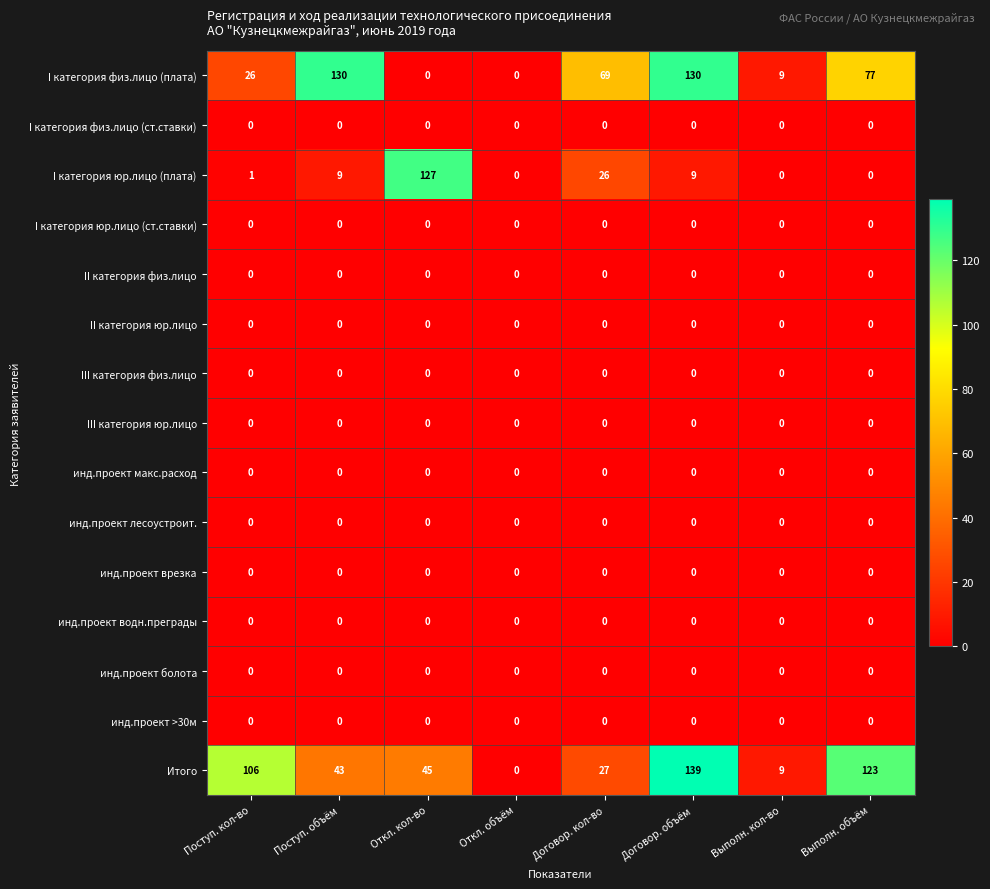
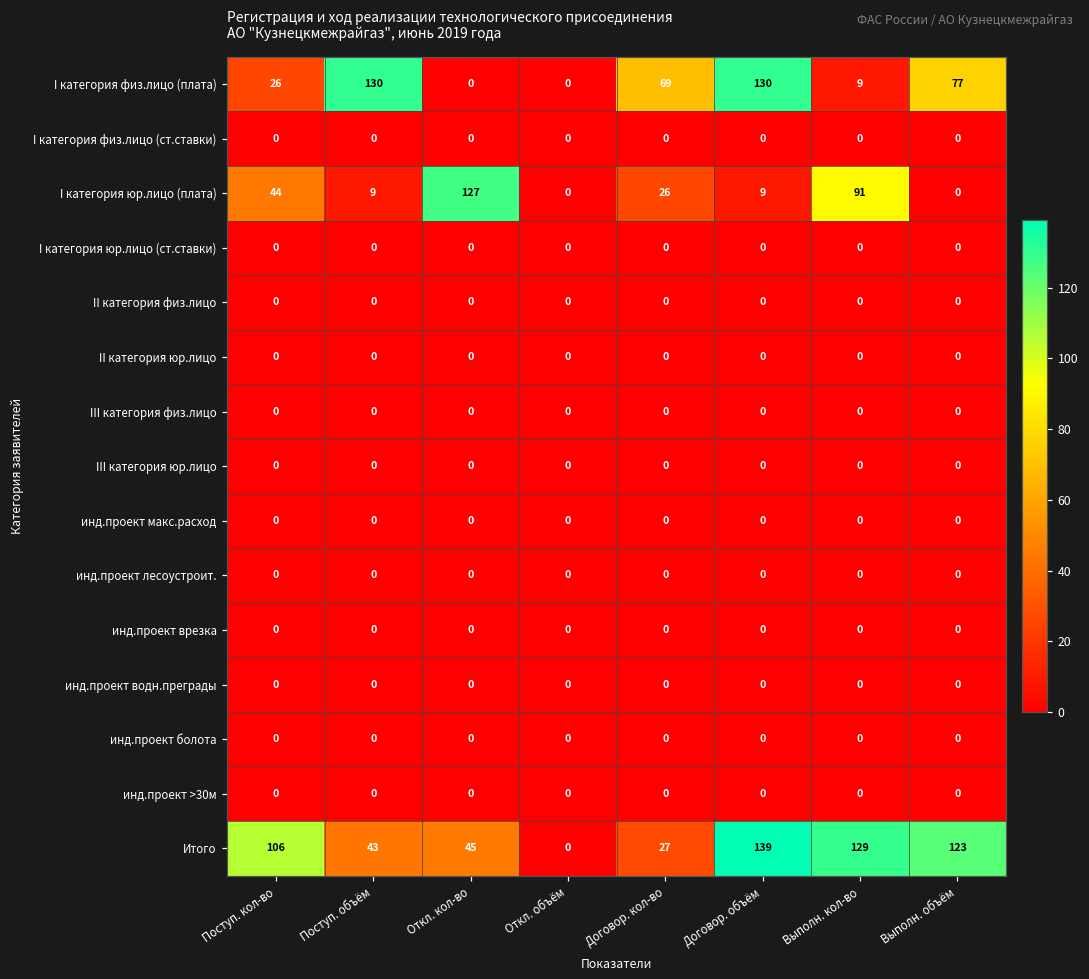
  {
    "I категория физ.лицо (плата)": {
      "Поступ. кол-во": 26,
      "Поступ. объём": 130,
      "Откл. кол-во": 0,
      "Откл. объём": 0,
      "Договор. кол-во": 69,
      "Договор. объём": 130,
      "Выполн. кол-во": 9,
      "Выполн. объём": 77
    },
    "I категория физ.лицо (ст.ставки)": {
      "Поступ. кол-во": 0,
      "Поступ. объём": 0,
      "Откл. кол-во": 0,
      "Откл. объём": 0,
      "Договор. кол-во": 0,
      "Договор. объём": 0,
      "Выполн. кол-во": 0,
      "Выполн. объём": 0
    },
    "I категория юр.лицо (плата)": {
-     "Поступ. кол-во": 1,
+     "Поступ. кол-во": 44,
      "Поступ. объём": 9,
      "Откл. кол-во": 127,
      "Откл. объём": 0,
      "Договор. кол-во": 26,
      "Договор. объём": 9,
-     "Выполн. кол-во": 0,
+     "Выполн. кол-во": 91,
      "Выполн. объём": 0
    },
    "I категория юр.лицо (ст.ставки)": {
      "Поступ. кол-во": 0,
      "Поступ. объём": 0,
      "Откл. кол-во": 0,
      "Откл. объём": 0,
      "Договор. кол-во": 0,
      "Договор. объём": 0,
      "Выполн. кол-во": 0,
      "Выполн. объём": 0
    },
    "II категория физ.лицо": {
      "Поступ. кол-во": 0,
      "Поступ. объём": 0,
      "Откл. кол-во": 0,
      "Откл. объём": 0,
      "Договор. кол-во": 0,
      "Договор. объём": 0,
      "Выполн. кол-во": 0,
      "Выполн. объём": 0
    },
    "II категория юр.лицо": {
      "Поступ. кол-во": 0,
      "Поступ. объём": 0,
      "Откл. кол-во": 0,
      "Откл. объём": 0,
      "Договор. кол-во": 0,
      "Договор. объём": 0,
      "Выполн. кол-во": 0,
      "Выполн. объём": 0
    },
    "III категория физ.лицо": {
      "Поступ. кол-во": 0,
      "Поступ. объём": 0,
      "Откл. кол-во": 0,
      "Откл. объём": 0,
      "Договор. кол-во": 0,
      "Договор. объём": 0,
      "Выполн. кол-во": 0,
      "Выполн. объём": 0
    },
    "III категория юр.лицо": {
      "Поступ. кол-во": 0,
      "Поступ. объём": 0,
      "Откл. кол-во": 0,
      "Откл. объём": 0,
      "Договор. кол-во": 0,
      "Договор. объём": 0,
      "Выполн. кол-во": 0,
      "Выполн. объём": 0
    },
    "инд.проект макс.расход": {
      "Поступ. кол-во": 0,
      "Поступ. объём": 0,
      "Откл. кол-во": 0,
      "Откл. объём": 0,
      "Договор. кол-во": 0,
      "Договор. объём": 0,
      "Выполн. кол-во": 0,
      "Выполн. объём": 0
    },
    "инд.проект лесоустроит.": {
      "Поступ. кол-во": 0,
      "Поступ. объём": 0,
      "Откл. кол-во": 0,
      "Откл. объём": 0,
      "Договор. кол-во": 0,
      "Договор. объём": 0,
      "Выполн. кол-во": 0,
      "Выполн. объём": 0
    },
    "инд.проект врезка": {
      "Поступ. кол-во": 0,
      "Поступ. объём": 0,
      "Откл. кол-во": 0,
      "Откл. объём": 0,
      "Договор. кол-во": 0,
      "Договор. объём": 0,
      "Выполн. кол-во": 0,
      "Выполн. объём": 0
    },
    "инд.проект водн.преграды": {
      "Поступ. кол-во": 0,
      "Поступ. объём": 0,
      "Откл. кол-во": 0,
      "Откл. объём": 0,
      "Договор. кол-во": 0,
      "Договор. объём": 0,
      "Выполн. кол-во": 0,
      "Выполн. объём": 0
    },
    "инд.проект болота": {
      "Поступ. кол-во": 0,
      "Поступ. объём": 0,
      "Откл. кол-во": 0,
      "Откл. объём": 0,
      "Договор. кол-во": 0,
      "Договор. объём": 0,
      "Выполн. кол-во": 0,
      "Выполн. объём": 0
    },
    "инд.проект >30м": {
      "Поступ. кол-во": 0,
      "Поступ. объём": 0,
      "Откл. кол-во": 0,
      "Откл. объём": 0,
      "Договор. кол-во": 0,
      "Договор. объём": 0,
      "Выполн. кол-во": 0,
      "Выполн. объём": 0
    },
    "Итого": {
      "Поступ. кол-во": 106,
      "Поступ. объём": 43,
      "Откл. кол-во": 45,
      "Откл. объём": 0,
      "Договор. кол-во": 27,
      "Договор. объём": 139,
-     "Выполн. кол-во": 9,
+     "Выполн. кол-во": 129,
      "Выполн. объём": 123
    }
  }
